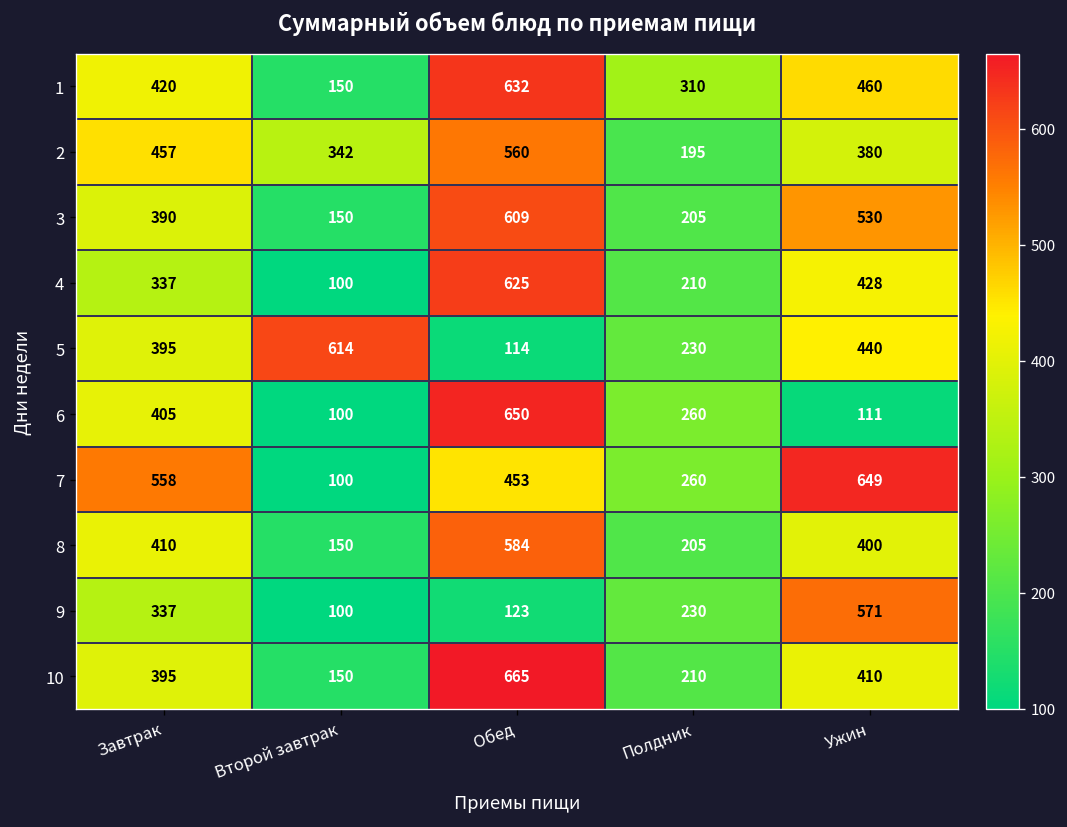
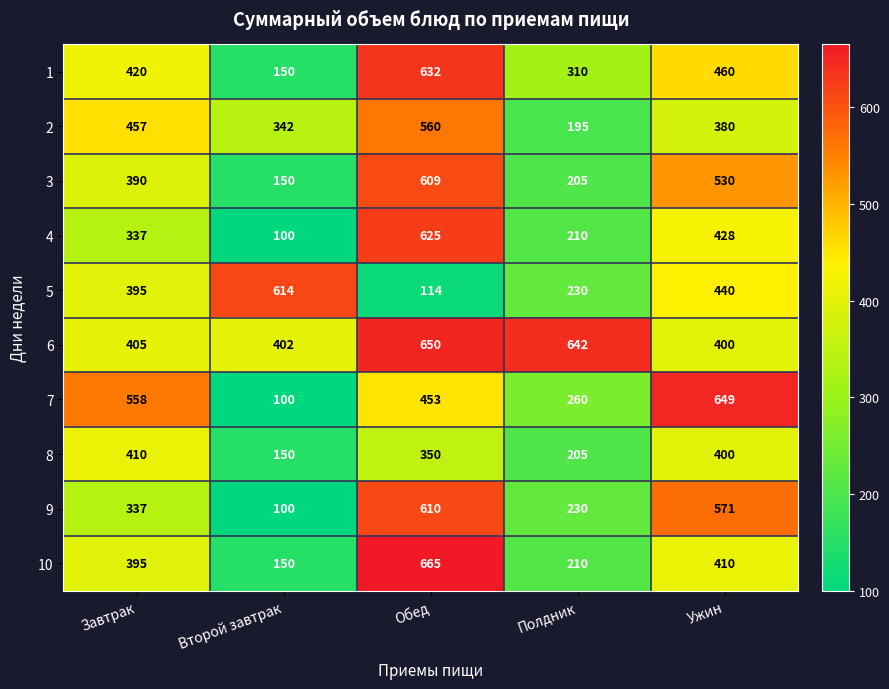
  {
    "1": {
      "Завтрак": 420,
      "Второй завтрак": 150,
      "Обед": 632,
      "Полдник": 310,
      "Ужин": 460
    },
    "2": {
      "Завтрак": 457,
      "Второй завтрак": 342,
      "Обед": 560,
      "Полдник": 195,
      "Ужин": 380
    },
    "3": {
      "Завтрак": 390,
      "Второй завтрак": 150,
      "Обед": 609,
      "Полдник": 205,
      "Ужин": 530
    },
    "4": {
      "Завтрак": 337,
      "Второй завтрак": 100,
      "Обед": 625,
      "Полдник": 210,
      "Ужин": 428
    },
    "5": {
      "Завтрак": 395,
      "Второй завтрак": 614,
      "Обед": 114,
      "Полдник": 230,
      "Ужин": 440
    },
    "6": {
      "Завтрак": 405,
-     "Второй завтрак": 100,
+     "Второй завтрак": 402,
      "Обед": 650,
-     "Полдник": 260,
-     "Ужин": 111
+     "Полдник": 642,
+     "Ужин": 400
    },
    "7": {
      "Завтрак": 558,
      "Второй завтрак": 100,
      "Обед": 453,
      "Полдник": 260,
      "Ужин": 649
    },
    "8": {
      "Завтрак": 410,
      "Второй завтрак": 150,
-     "Обед": 584,
+     "Обед": 350,
      "Полдник": 205,
      "Ужин": 400
    },
    "9": {
      "Завтрак": 337,
      "Второй завтрак": 100,
-     "Обед": 123,
+     "Обед": 610,
      "Полдник": 230,
      "Ужин": 571
    },
    "10": {
      "Завтрак": 395,
      "Второй завтрак": 150,
      "Обед": 665,
      "Полдник": 210,
      "Ужин": 410
    }
  }
